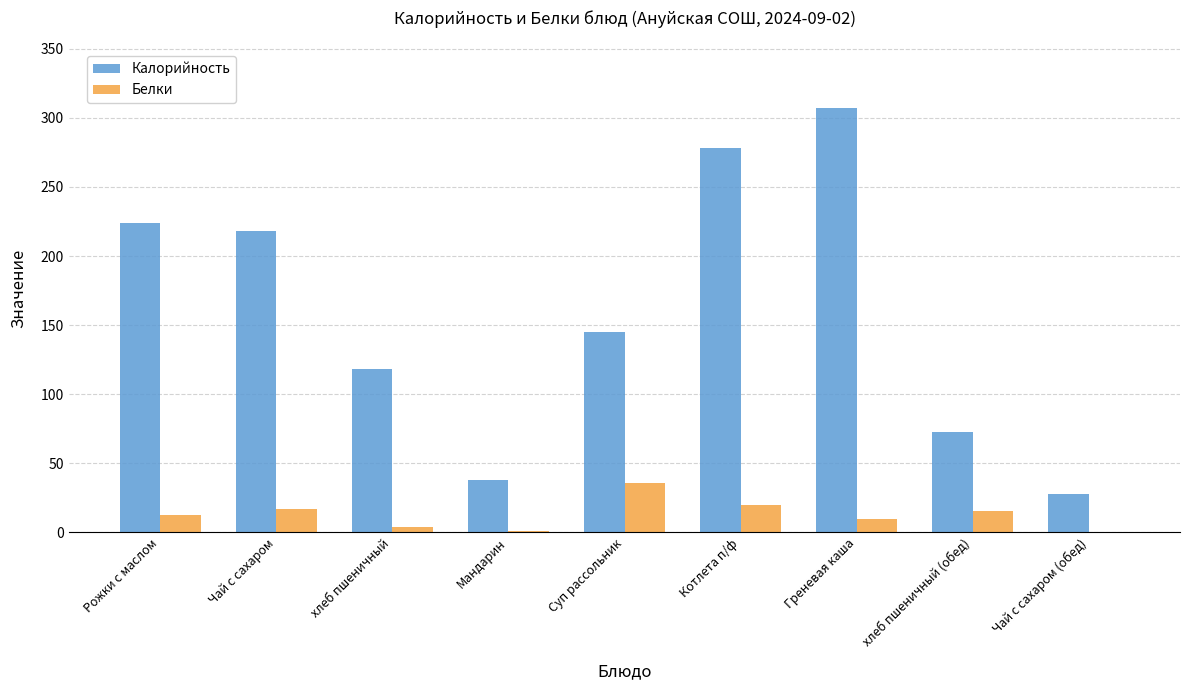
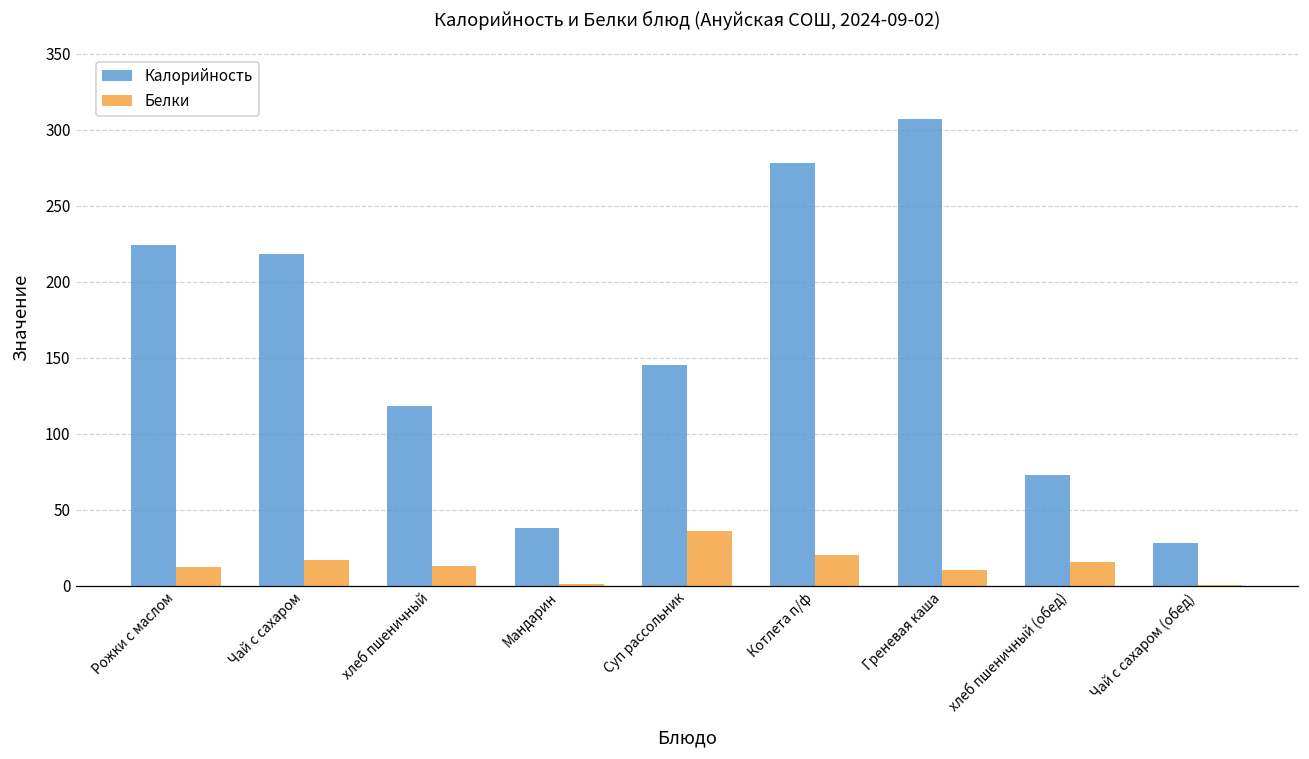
  {
    "Калорийность": {
      "Рожки с маслом": 224,
      "Чай с сахаром": 218,
      "хлеб пшеничный": 118,
      "Мандарин": 38,
      "Суп рассольник": 145,
      "Котлета п/ф": 278,
      "Греневая каша": 307,
      "хлеб пшеничный (обед)": 73,
      "Чай с сахаром (обед)": 28
    },
    "Белки": {
      "Рожки с маслом": 12,
      "Чай с сахаром": 17,
-     "хлеб пшеничный": 4,
+     "хлеб пшеничный": 13,
      "Суп рассольник": 36,
      "Котлета п/ф": 20,
      "Греневая каша": 10,
      "хлеб пшеничный (обед)": 15
    }
  }
